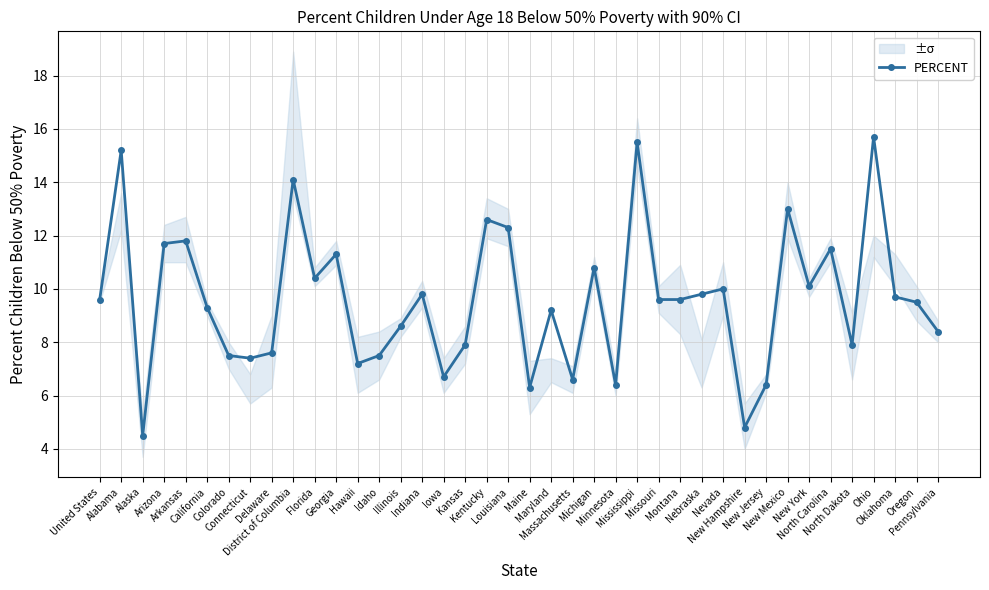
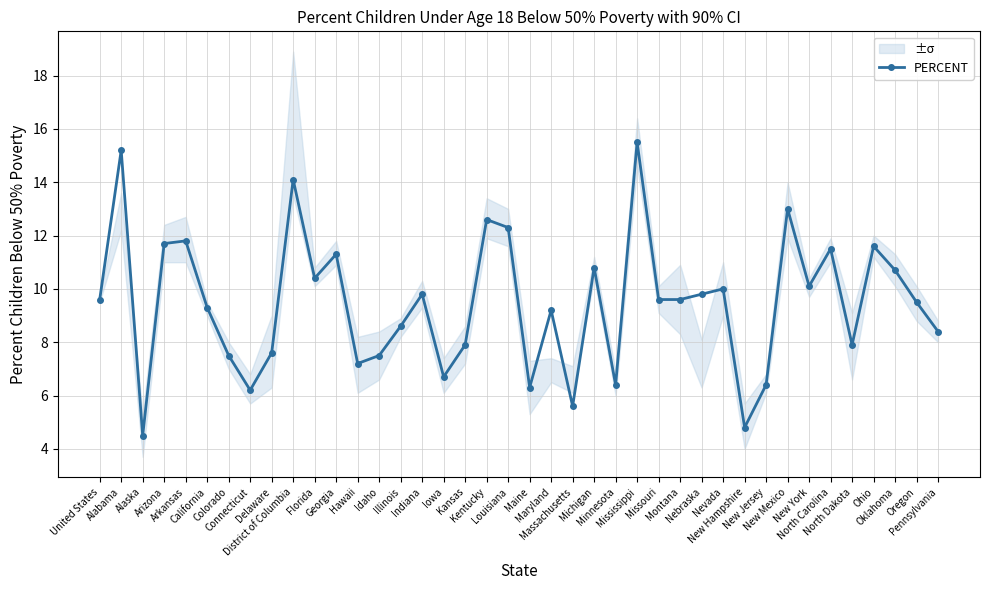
  {
    "PERCENT": {
      "United States": 9.6,
      "Alabama": 15.2,
      "Alaska": 4.5,
      "Arizona": 11.7,
      "Arkansas": 11.8,
      "California": 9.3,
      "Colorado": 7.5,
-     "Connecticut": 7.4,
+     "Connecticut": 6.2,
      "Delaware": 7.6,
      "District of Columbia": 14.1,
      "Florida": 10.4,
      "Georgia": 11.3,
      "Hawaii": 7.2,
      "Idaho": 7.5,
      "Illinois": 8.6,
      "Indiana": 9.8,
      "Iowa": 6.7,
      "Kansas": 7.9,
      "Kentucky": 12.6,
      "Louisiana": 12.3,
      "Maine": 6.3,
      "Maryland": 9.2,
-     "Massachusetts": 6.6,
+     "Massachusetts": 5.6,
      "Michigan": 10.8,
      "Minnesota": 6.4,
      "Mississippi": 15.5,
      "Missouri": 9.6,
      "Montana": 9.6,
      "Nebraska": 9.8,
      "Nevada": 10.0,
      "New Hampshire": 4.8,
      "New Jersey": 6.4,
      "New Mexico": 13.0,
      "New York": 10.1,
      "North Carolina": 11.5,
      "North Dakota": 7.9,
-     "Ohio": 15.7,
-     "Oklahoma": 9.7,
+     "Ohio": 11.6,
+     "Oklahoma": 10.7,
      "Oregon": 9.5,
      "Pennsylvania": 8.4
    }
  }
